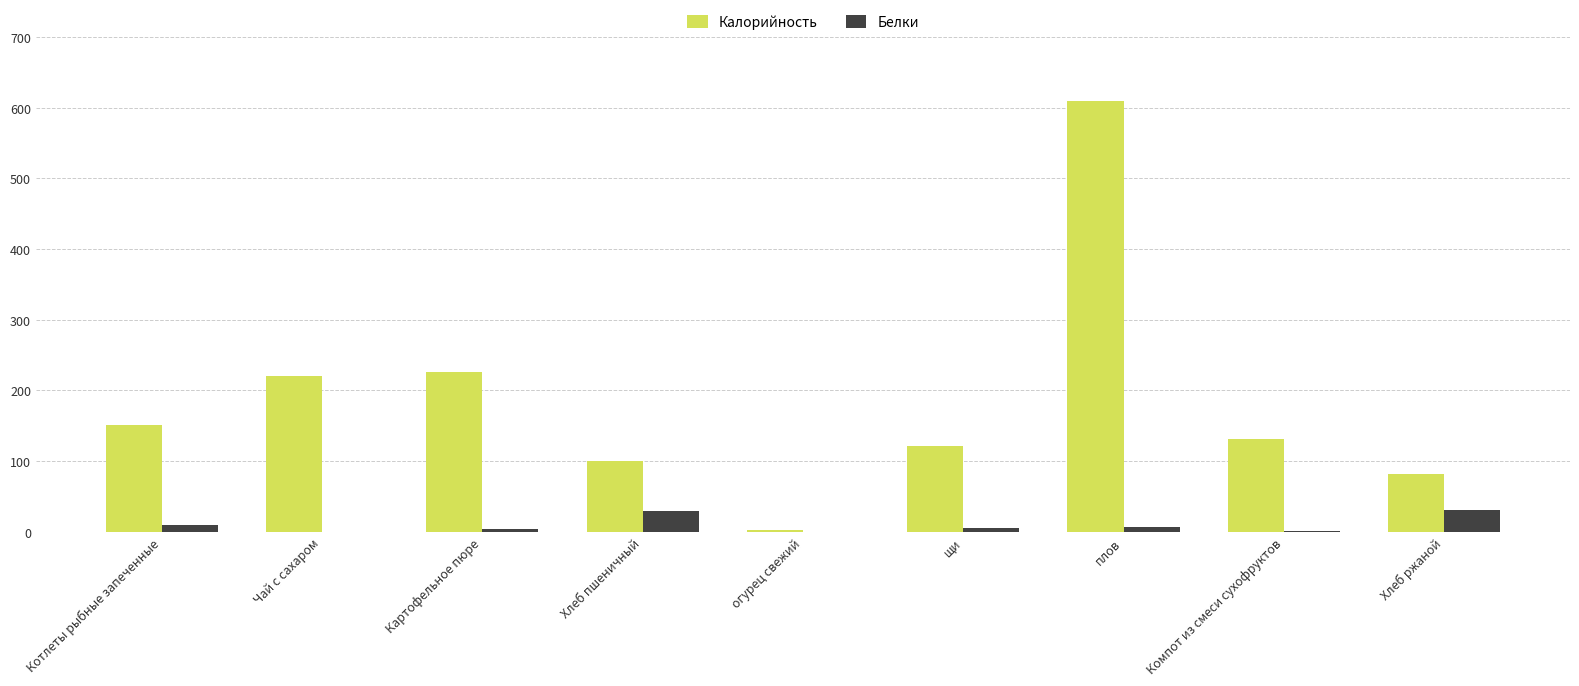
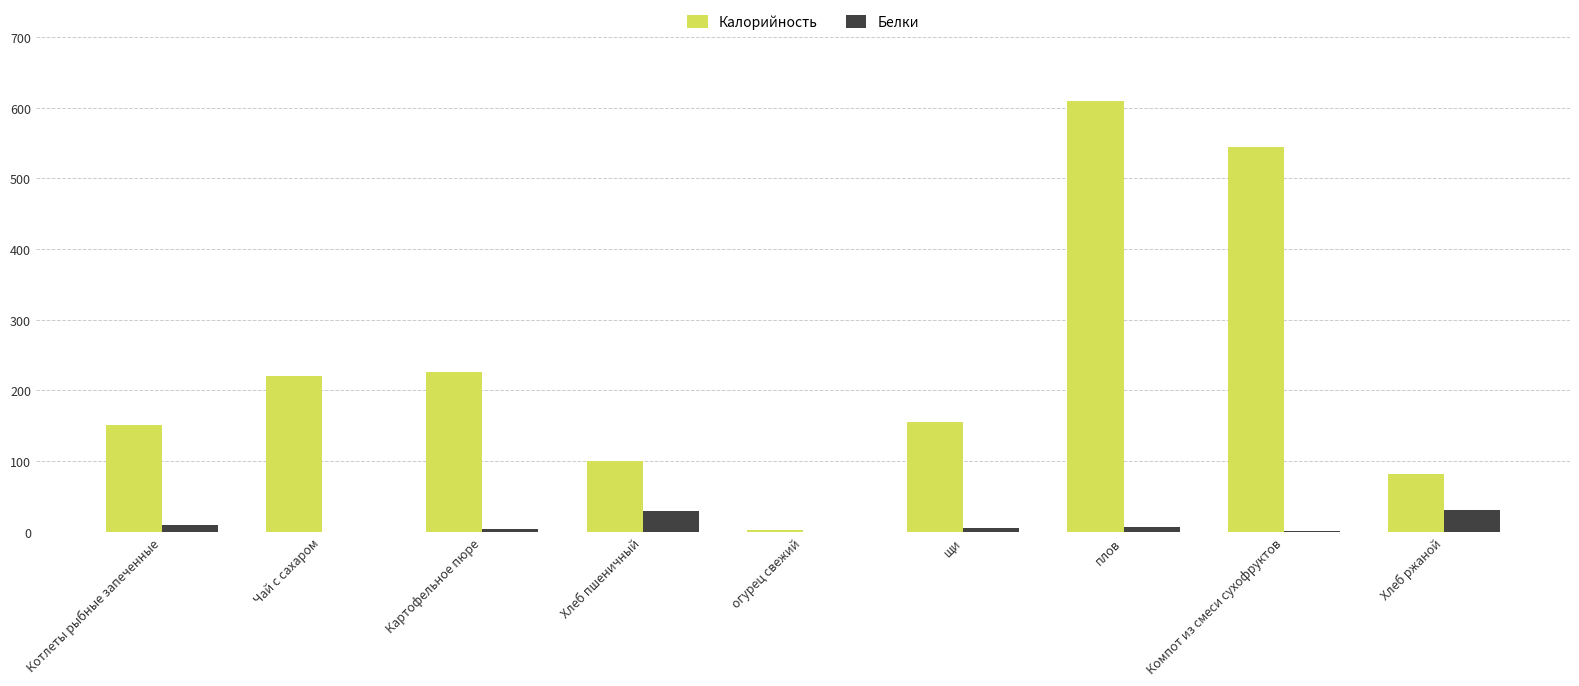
  {
    "Калорийность": {
      "Котлеты рыбные запеченные": 150,
      "Чай с сахаром": 220,
      "Картофельное пюре": 230,
      "Хлеб пшеничный": 100,
-     "щи": 120,
+     "щи": 160,
      "плов": 610,
-     "Компот из смеси сухофруктов": 130,
+     "Компот из смеси сухофруктов": 550,
      "Хлеб ржаной": 80
    },
    "Белки": {
      "Котлеты рыбные запеченные": 10,
      "Чай с сахаром": 0,
      "Картофельное пюре": 0,
      "Хлеб пшеничный": 30,
      "огурец свежий": 0,
      "щи": 10,
      "плов": 10,
      "Хлеб ржаной": 30
    }
  }
